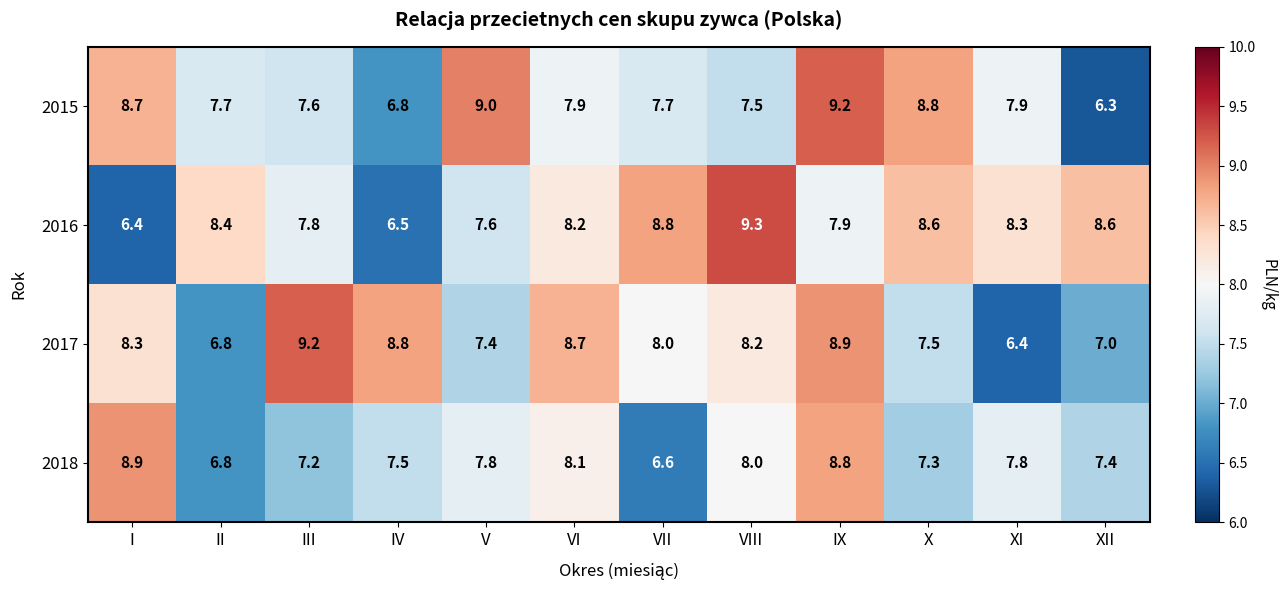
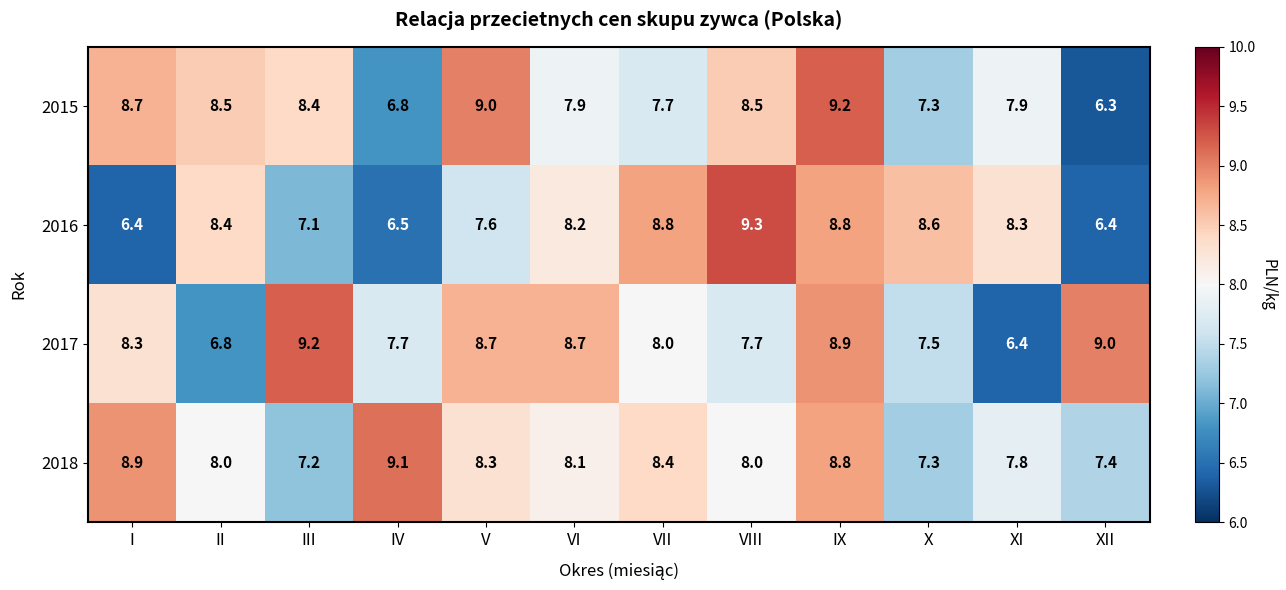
  {
    "2015": {
      "I": 8.7,
-     "II": 7.7,
-     "III": 7.6,
+     "II": 8.5,
+     "III": 8.4,
      "IV": 6.8,
      "V": 9.0,
      "VI": 7.9,
      "VII": 7.7,
-     "VIII": 7.5,
+     "VIII": 8.5,
      "IX": 9.2,
-     "X": 8.8,
+     "X": 7.3,
      "XI": 7.9,
      "XII": 6.3
    },
    "2016": {
      "I": 6.4,
      "II": 8.4,
-     "III": 7.8,
+     "III": 7.1,
      "IV": 6.5,
      "V": 7.6,
      "VI": 8.2,
      "VII": 8.8,
      "VIII": 9.3,
-     "IX": 7.9,
+     "IX": 8.8,
      "X": 8.6,
      "XI": 8.3,
-     "XII": 8.6
+     "XII": 6.4
    },
    "2017": {
      "I": 8.3,
      "II": 6.8,
      "III": 9.2,
-     "IV": 8.8,
-     "V": 7.4,
+     "IV": 7.7,
+     "V": 8.7,
      "VI": 8.7,
      "VII": 8.0,
-     "VIII": 8.2,
+     "VIII": 7.7,
      "IX": 8.9,
      "X": 7.5,
      "XI": 6.4,
-     "XII": 7.0
+     "XII": 9.0
    },
    "2018": {
      "I": 8.9,
-     "II": 6.8,
+     "II": 8.0,
      "III": 7.2,
-     "IV": 7.5,
-     "V": 7.8,
+     "IV": 9.1,
+     "V": 8.3,
      "VI": 8.1,
-     "VII": 6.6,
+     "VII": 8.4,
      "VIII": 8.0,
      "IX": 8.8,
      "X": 7.3,
      "XI": 7.8,
      "XII": 7.4
    }
  }
